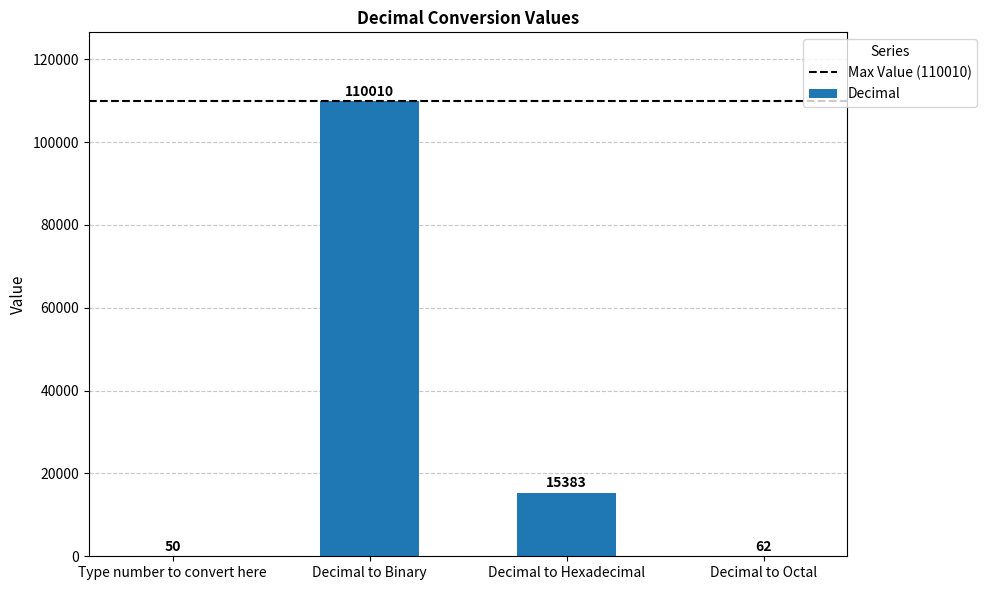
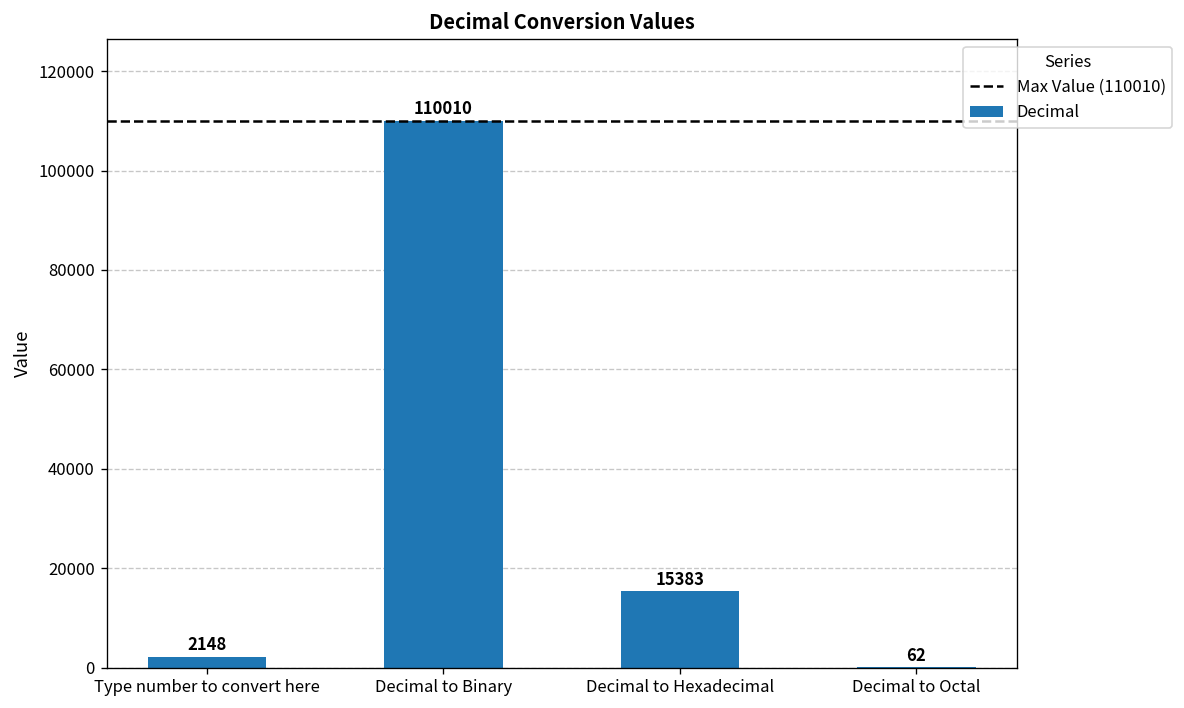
  {
-   "Type number to convert here": 50,
+   "Type number to convert here": 2148,
    "Decimal to Binary": 110010,
    "Decimal to Hexadecimal": 15383,
    "Decimal to Octal": 62
  }
